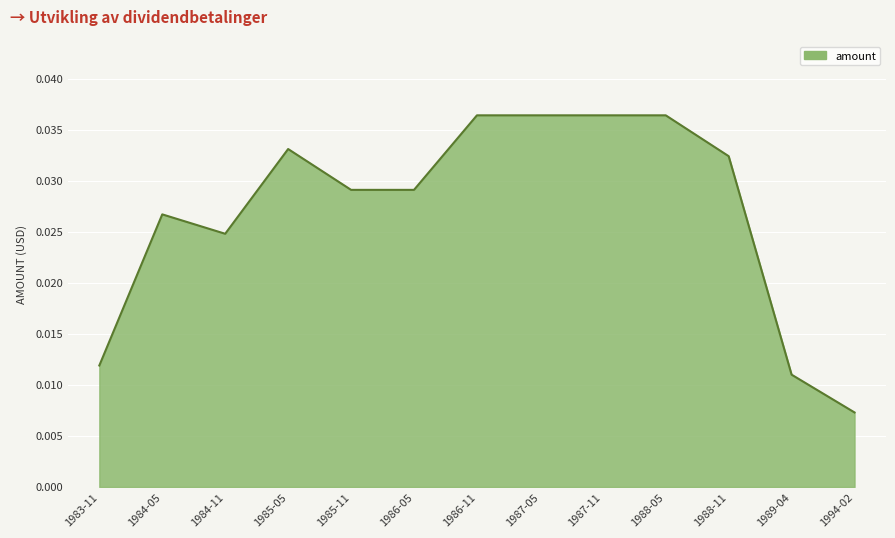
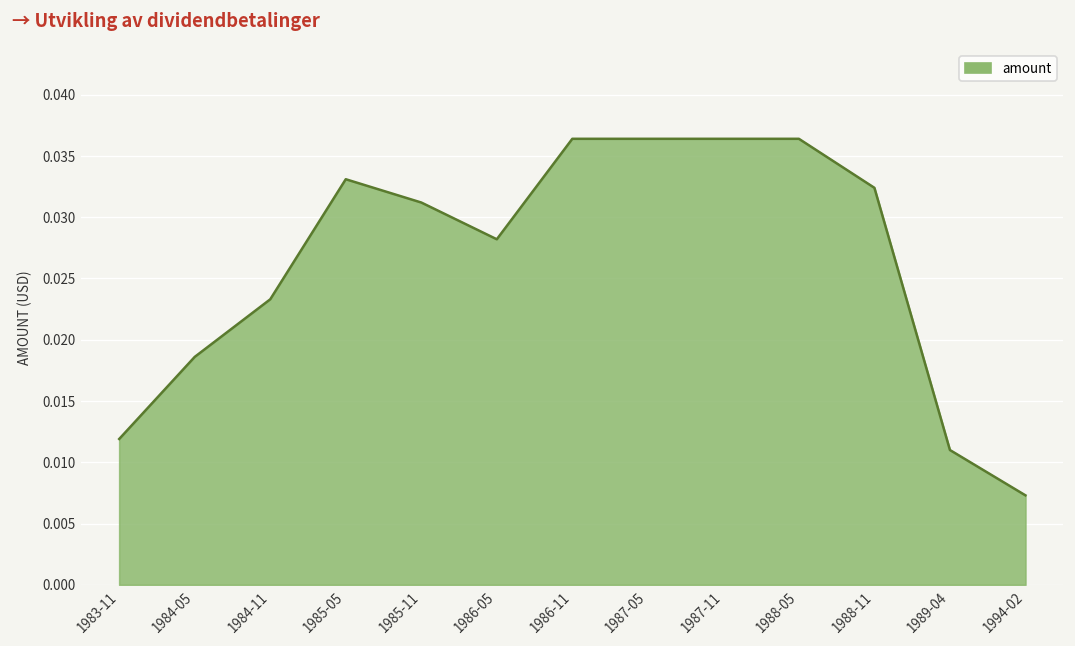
  {
    "1983-11": 0.0119,
-   "1984-05": 0.0267,
-   "1984-11": 0.0248,
+   "1984-05": 0.0186,
+   "1984-11": 0.0233,
    "1985-05": 0.0331,
-   "1985-11": 0.0291,
-   "1986-05": 0.0291,
+   "1985-11": 0.0312,
+   "1986-05": 0.0282,
    "1986-11": 0.0364,
    "1987-05": 0.0364,
    "1987-11": 0.0364,
    "1988-05": 0.0364,
    "1988-11": 0.0324,
    "1989-04": 0.0110,
    "1994-02": 0.0073
  }
